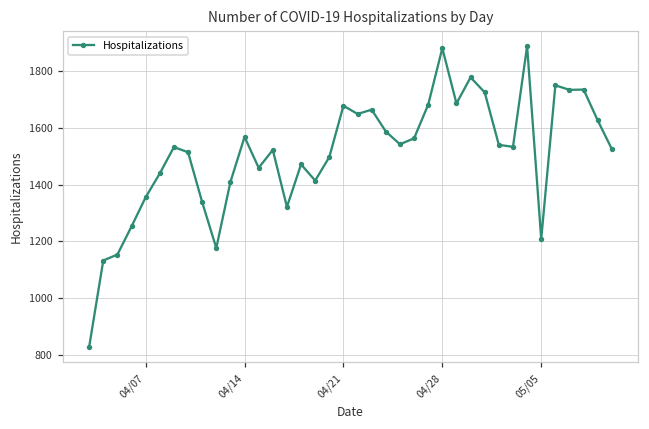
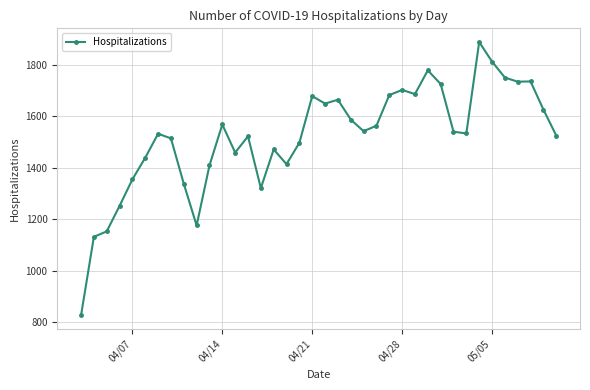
  {
    "04/07": 1360,
    "04/14": 1570,
    "04/21": 1680,
-   "04/28": 1880,
-   "05/05": 1210
+   "04/28": 1700,
+   "05/05": 1810
  }
